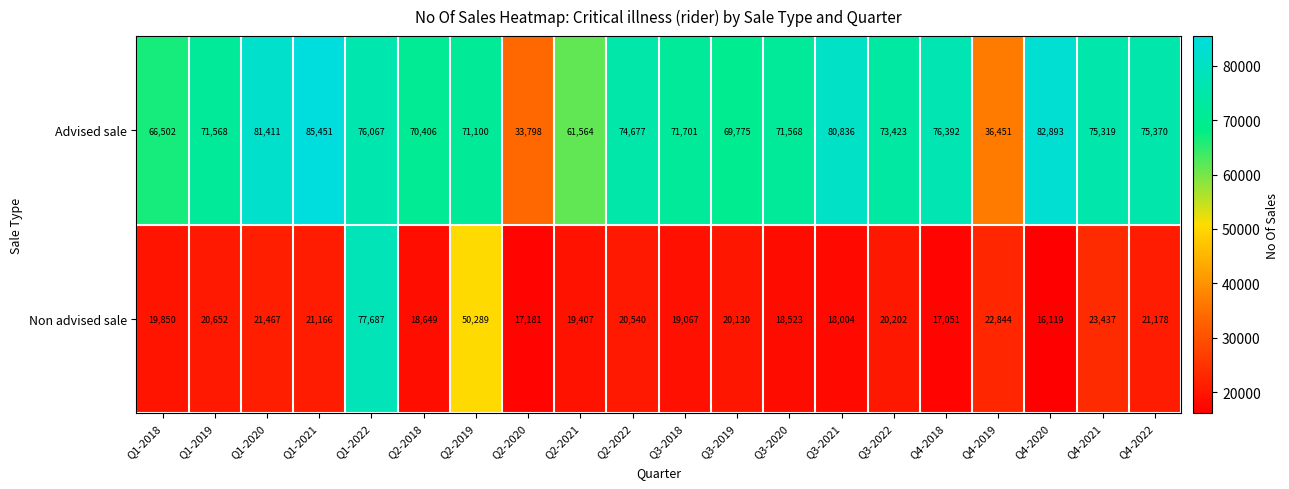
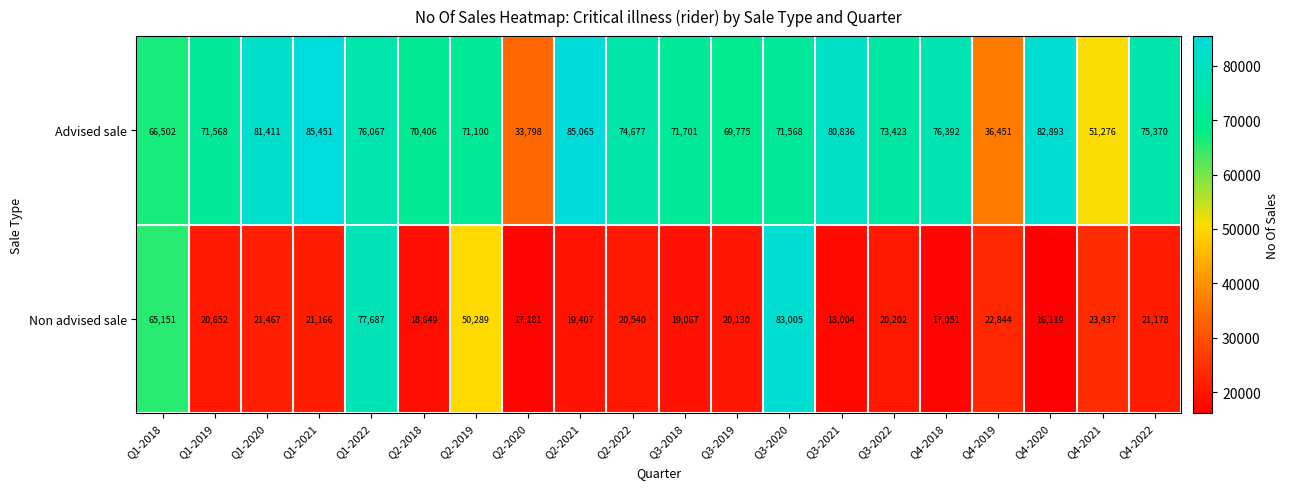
  {
    "Advised sale": {
      "Q1-2018": "66,502",
      "Q1-2019": "71,568",
      "Q1-2020": "81,411",
      "Q1-2021": "85,451",
      "Q1-2022": "76,067",
      "Q2-2018": "70,406",
      "Q2-2019": "71,100",
      "Q2-2020": "33,798",
-     "Q2-2021": "61,564",
+     "Q2-2021": "85,065",
      "Q2-2022": "74,677",
      "Q3-2018": "71,701",
      "Q3-2019": "69,775",
      "Q3-2020": "71,568",
      "Q3-2021": "80,836",
      "Q3-2022": "73,423",
      "Q4-2018": "76,392",
      "Q4-2019": "36,451",
      "Q4-2020": "82,893",
-     "Q4-2021": "75,319",
+     "Q4-2021": "51,276",
      "Q4-2022": "75,370"
    },
    "Non advised sale": {
-     "Q1-2018": "19,850",
+     "Q1-2018": "65,151",
      "Q1-2019": "20,652",
      "Q1-2020": "21,467",
      "Q1-2021": "21,166",
      "Q1-2022": "77,687",
      "Q2-2018": "18,649",
      "Q2-2019": "50,289",
      "Q2-2020": "17,181",
      "Q2-2021": "19,407",
      "Q2-2022": "20,540",
      "Q3-2018": "19,067",
      "Q3-2019": "20,130",
-     "Q3-2020": "18,523",
+     "Q3-2020": "83,005",
      "Q3-2021": "18,004",
      "Q3-2022": "20,202",
      "Q4-2018": "17,051",
      "Q4-2019": "22,844",
      "Q4-2020": "16,119",
      "Q4-2021": "23,437",
      "Q4-2022": "21,178"
    }
  }
